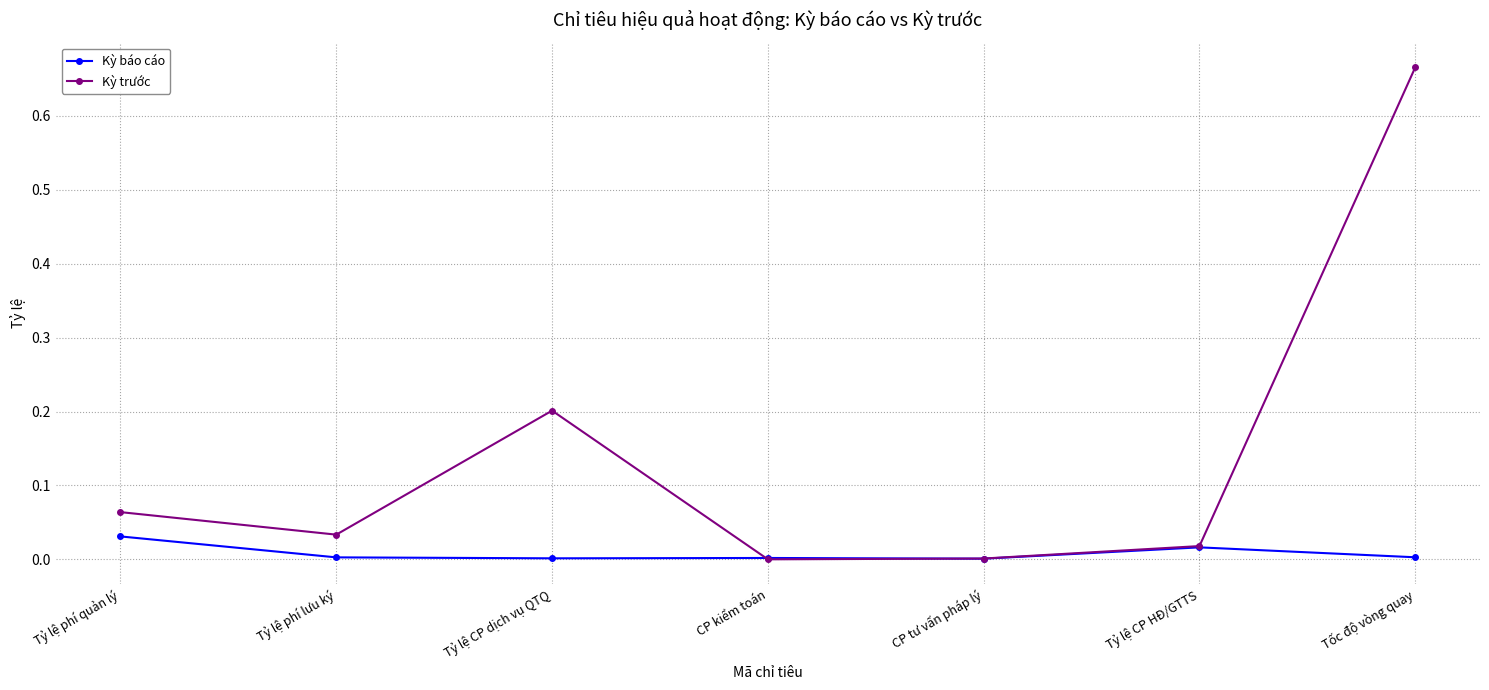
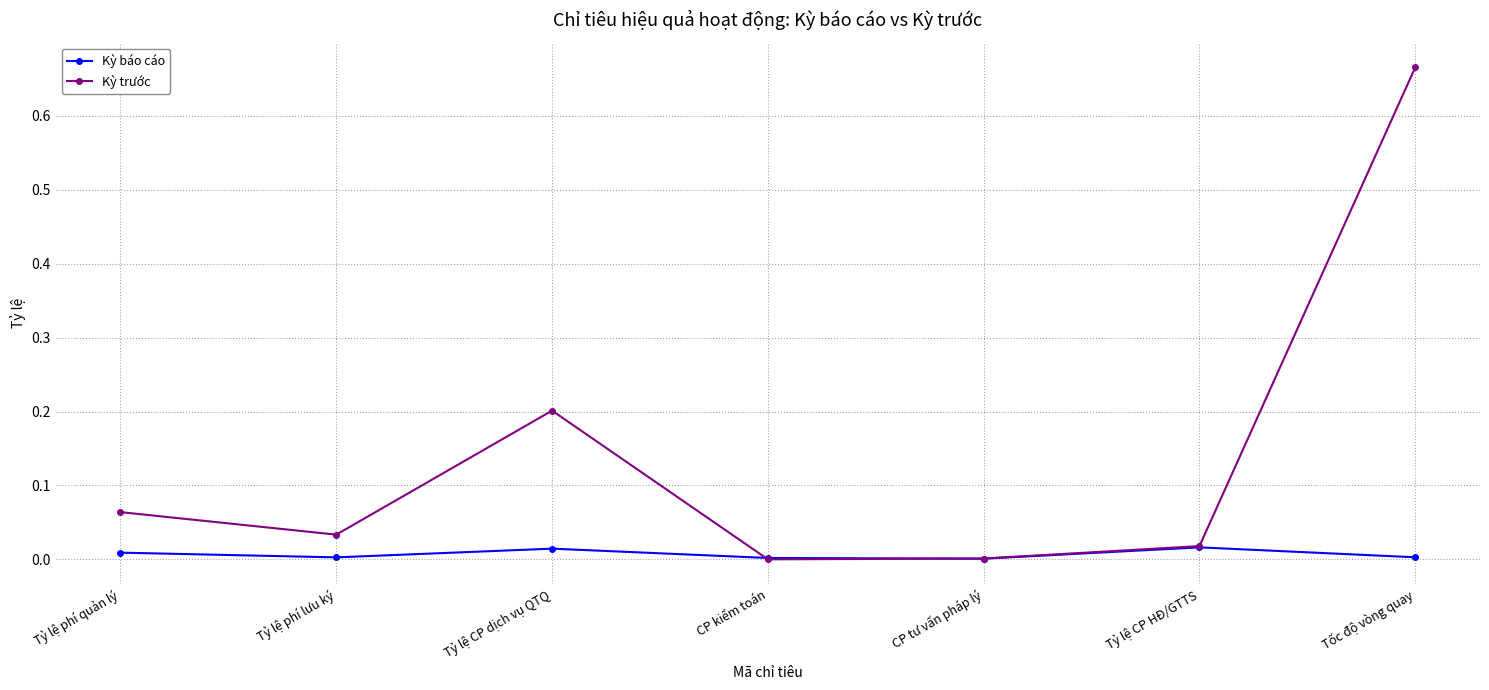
  {
    "Kỳ báo cáo": {
-     "Tỷ lệ phí quản lý": 0.03,
+     "Tỷ lệ phí quản lý": 0.01,
      "Tỷ lệ phí lưu ký": 0.00,
-     "Tỷ lệ CP dịch vụ QTQ": 0.00,
+     "Tỷ lệ CP dịch vụ QTQ": 0.01,
      "Tốc độ vòng quay": 0.00
    },
    "Kỳ trước": {
      "Tỷ lệ phí quản lý": 0.06,
      "Tỷ lệ phí lưu ký": 0.03,
      "Tỷ lệ CP dịch vụ QTQ": 0.20,
      "Tốc độ vòng quay": 0.67
    }
  }
